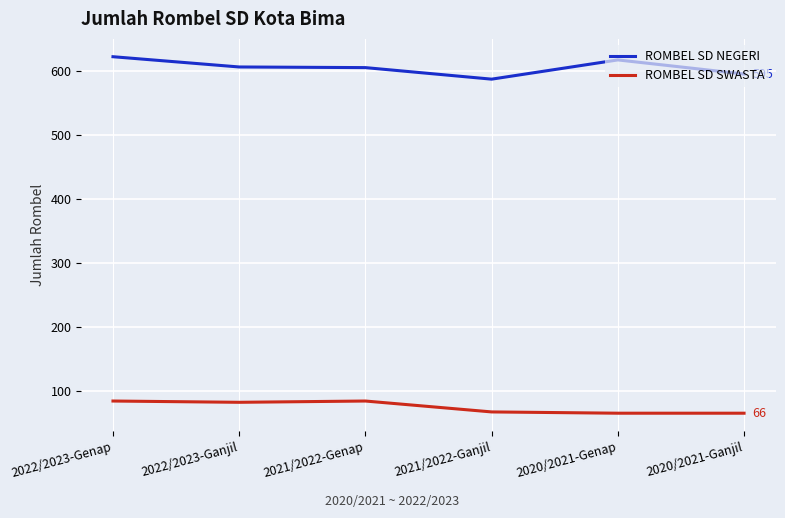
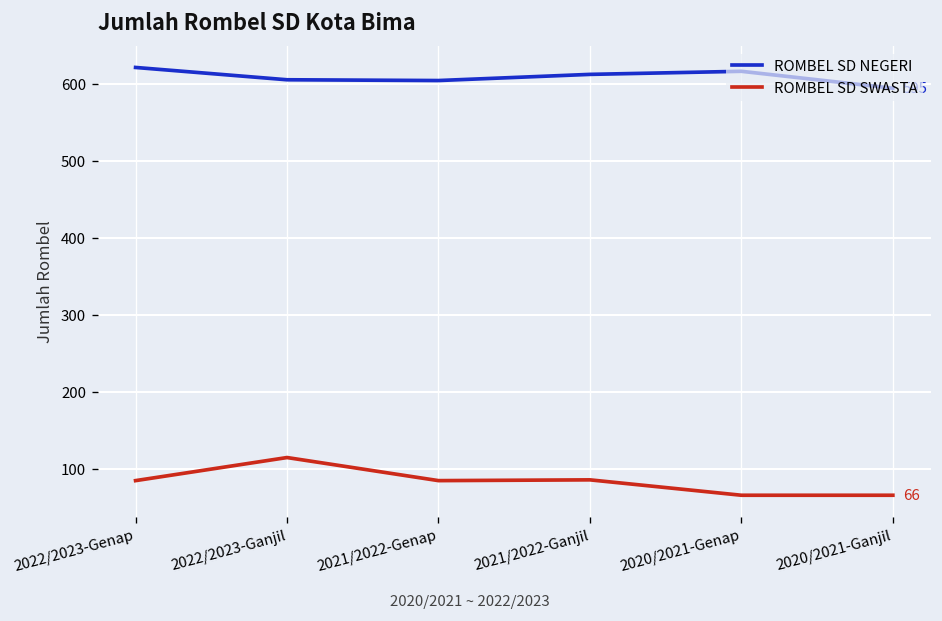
  {
    "ROMBEL SD NEGERI": {
      "2022/2023-Genap": 620,
      "2022/2023-Ganjil": 610,
      "2021/2022-Genap": 610,
-     "2021/2022-Ganjil": 590
+     "2021/2022-Ganjil": 610
    },
    "ROMBEL SD SWASTA": {
      "2022/2023-Genap": 90,
-     "2022/2023-Ganjil": 80,
+     "2022/2023-Ganjil": 120,
      "2021/2022-Genap": 90,
-     "2021/2022-Ganjil": 70,
+     "2021/2022-Ganjil": 90,
      "2020/2021-Genap": 70
    }
  }
